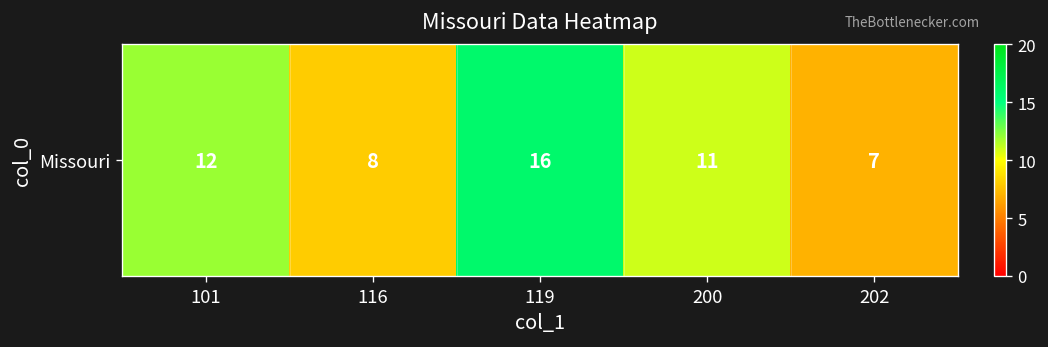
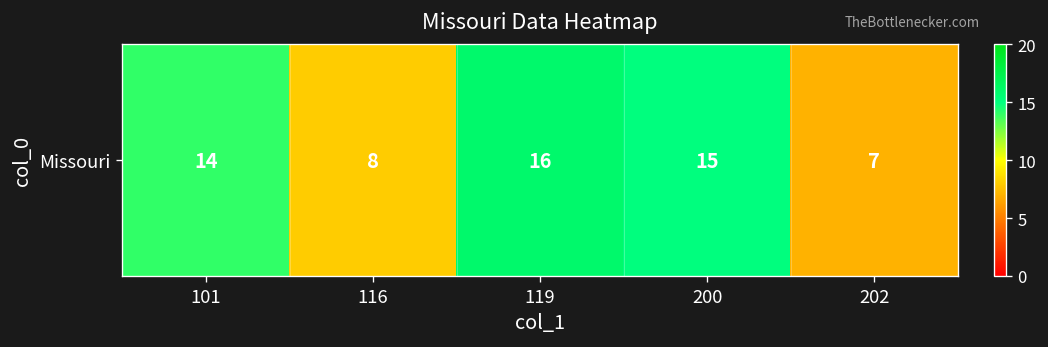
  {
    "Missouri": {
-     "101": 12,
+     "101": 14,
      "116": 8,
      "119": 16,
-     "200": 11,
+     "200": 15,
      "202": 7
    }
  }
